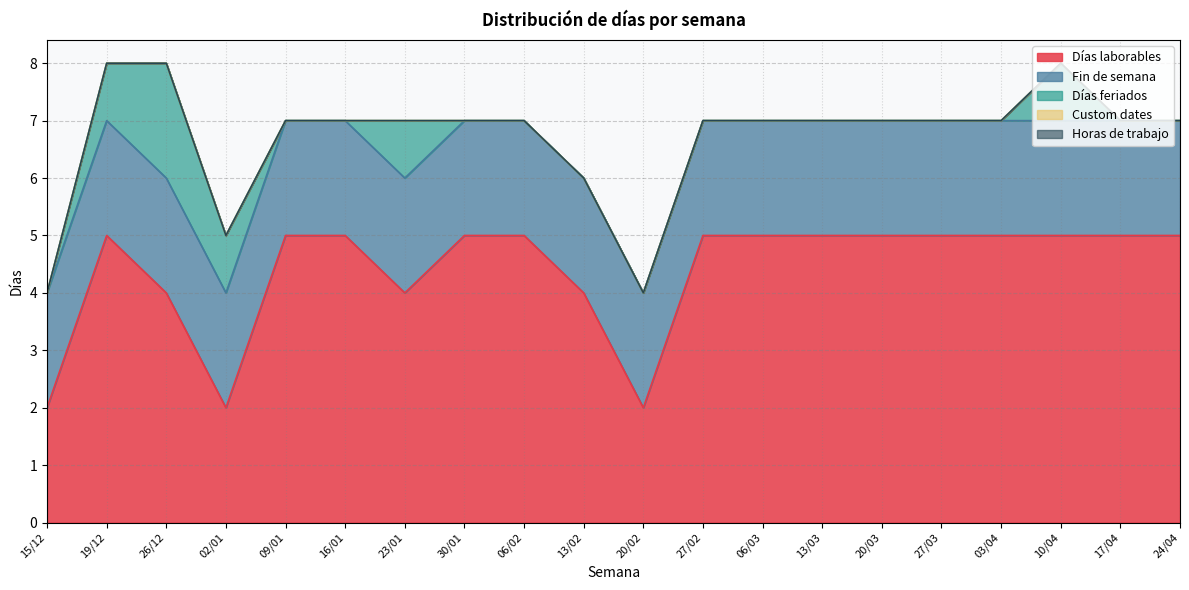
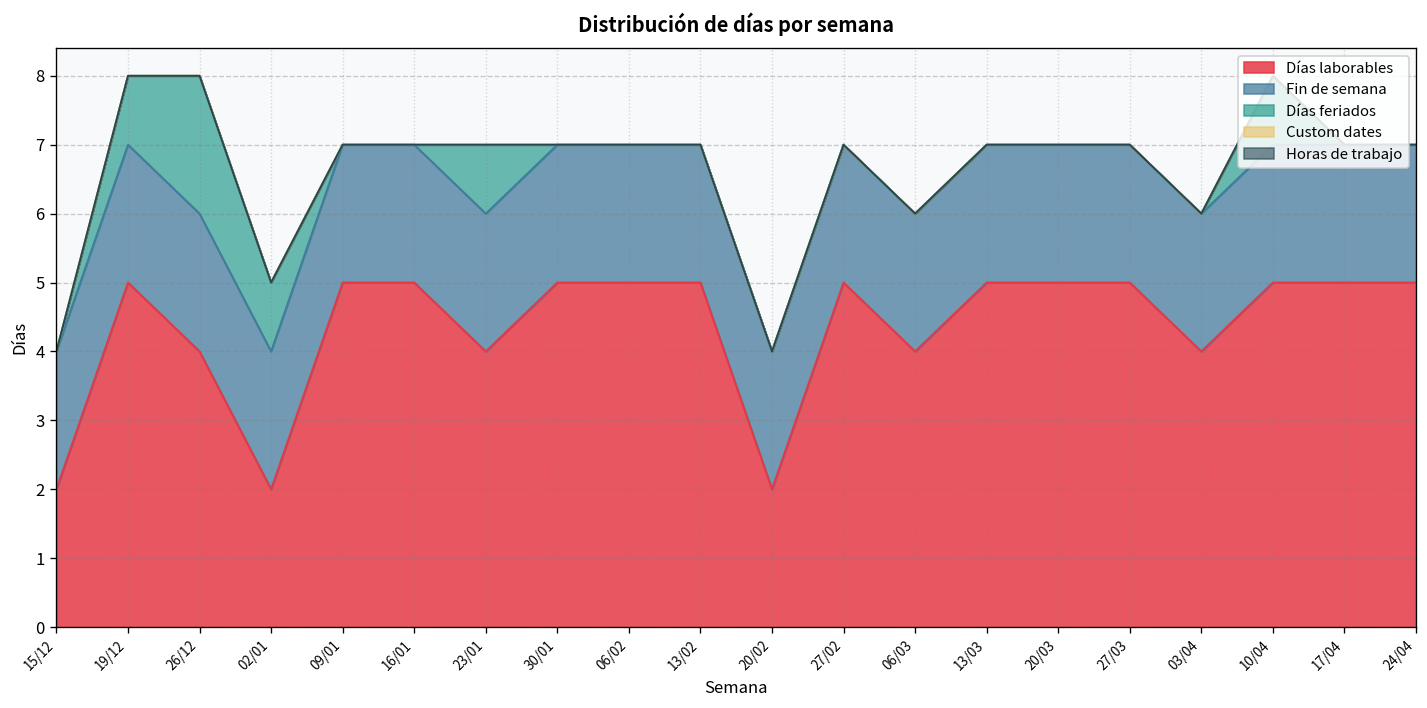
  {
    "Días laborables": {
      "15/12": 2,
      "19/12": 5,
      "26/12": 4,
      "02/01": 2,
      "09/01": 5,
      "16/01": 5,
      "23/01": 4,
      "30/01": 5,
      "06/02": 5,
-     "13/02": 4,
+     "13/02": 5,
      "20/02": 2,
      "27/02": 5,
-     "06/03": 5,
+     "06/03": 4,
      "13/03": 5,
      "20/03": 5,
      "27/03": 5,
-     "03/04": 5,
+     "03/04": 4,
      "10/04": 5,
      "17/04": 5,
      "24/04": 5
    }
  }
